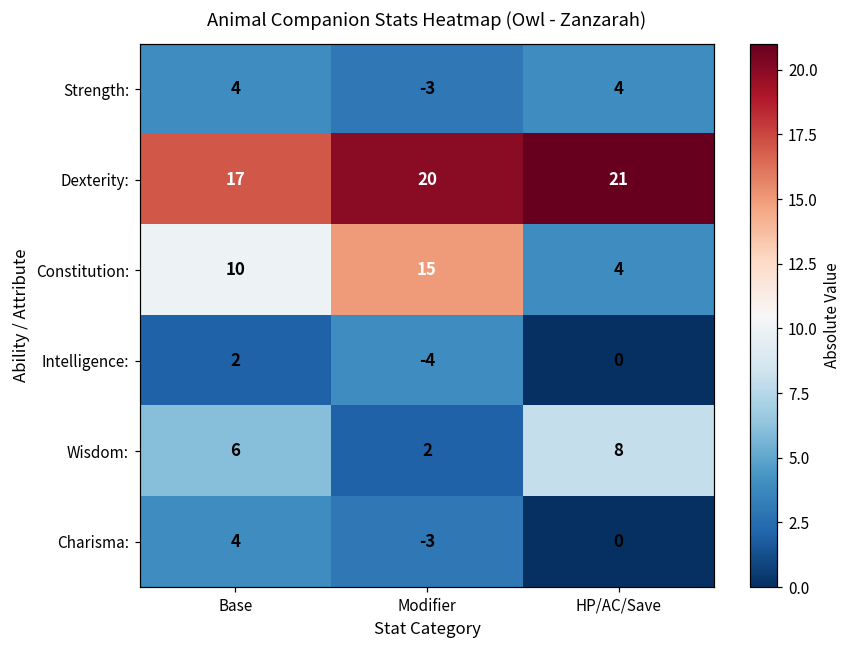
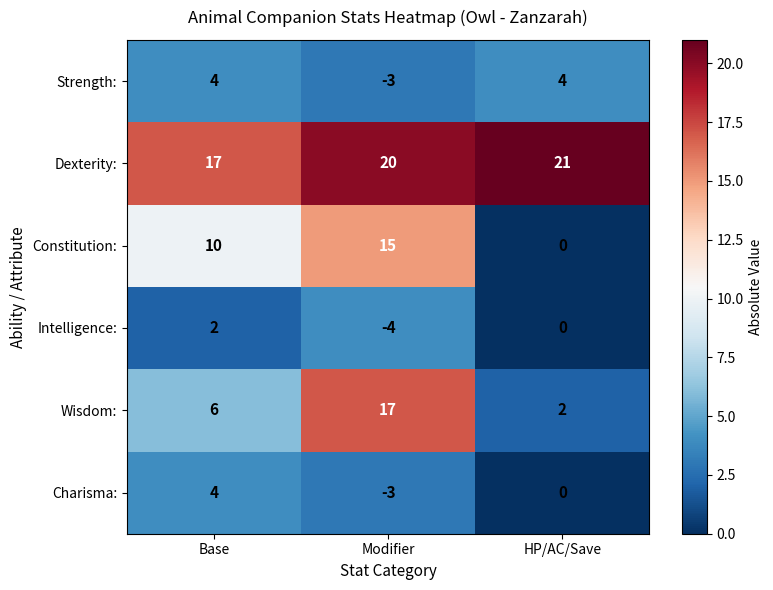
  {
    "Strength:": {
      "Base": 4,
      "Modifier": -3,
      "HP/AC/Save": 4
    },
    "Dexterity:": {
      "Base": 17,
      "Modifier": 20,
      "HP/AC/Save": 21
    },
    "Constitution:": {
      "Base": 10,
      "Modifier": 15,
-     "HP/AC/Save": 4
+     "HP/AC/Save": 0
    },
    "Intelligence:": {
      "Base": 2,
      "Modifier": -4,
      "HP/AC/Save": 0
    },
    "Wisdom:": {
      "Base": 6,
-     "Modifier": 2,
-     "HP/AC/Save": 8
+     "Modifier": 17,
+     "HP/AC/Save": 2
    },
    "Charisma:": {
      "Base": 4,
      "Modifier": -3,
      "HP/AC/Save": 0
    }
  }
